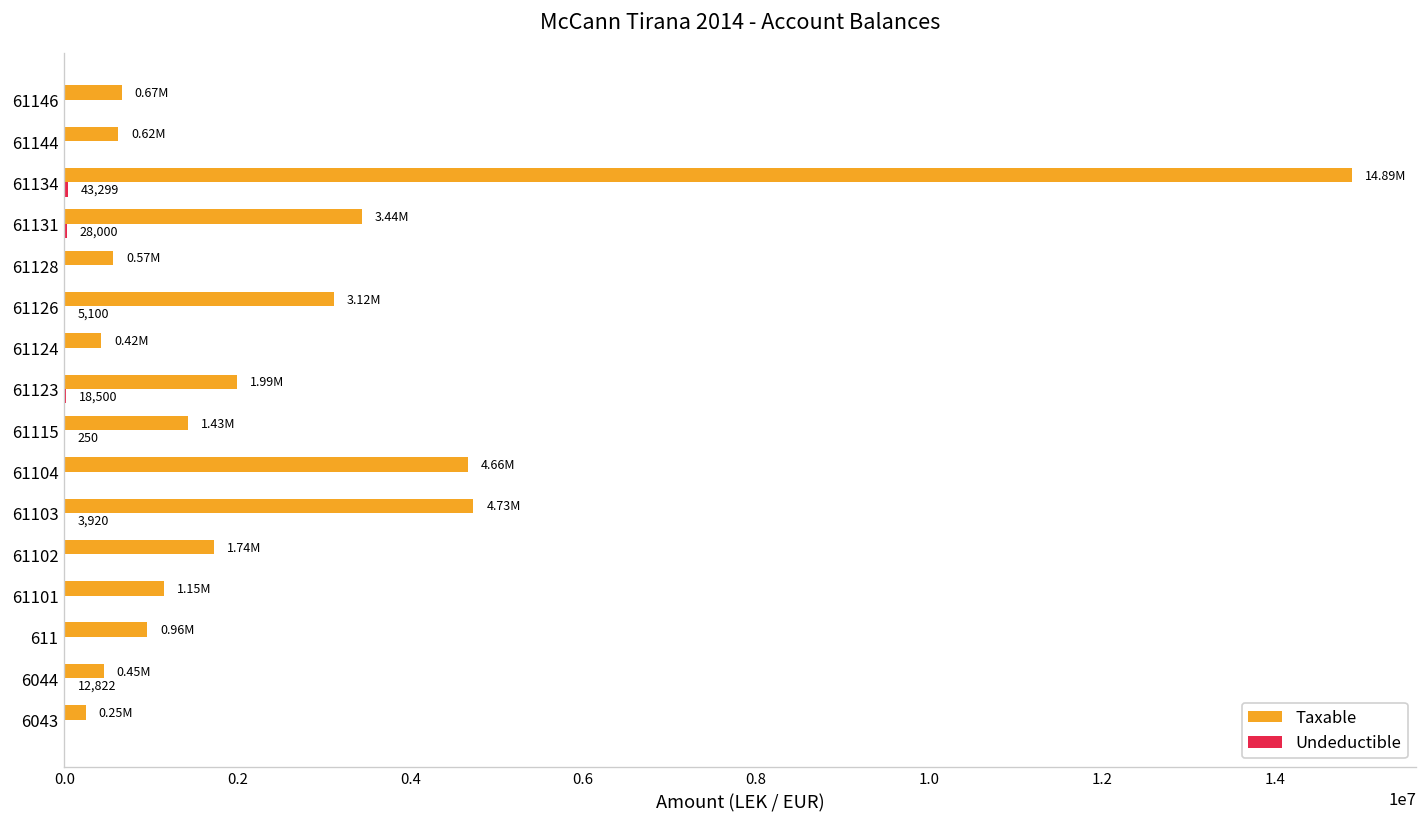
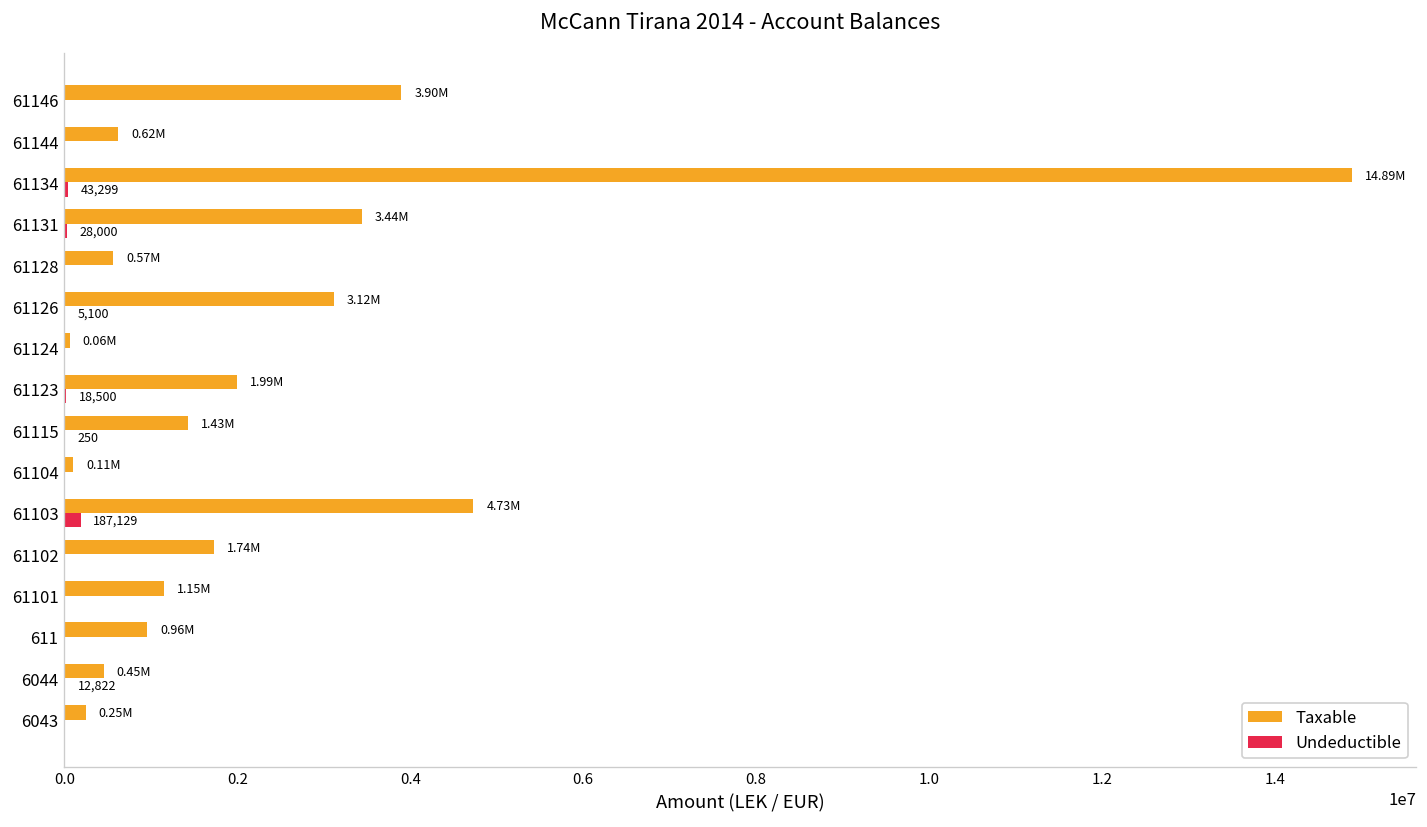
  {
    "Taxable": {
-     "61146": "0.67M",
+     "61146": "3.90M",
      "61144": "0.62M",
      "61134": "14.89M",
      "61131": "3.44M",
      "61128": "0.57M",
      "61126": "3.12M",
-     "61124": "0.42M",
+     "61124": "0.06M",
      "61123": "1.99M",
      "61115": "1.43M",
-     "61104": "4.66M",
+     "61104": "0.11M",
      "61103": "4.73M",
      "61102": "1.74M",
      "61101": "1.15M",
      "611": "0.96M",
      "6044": "0.45M",
      "6043": "0.25M"
    },
    "Undeductible": {
      "61134": "43,299",
      "61131": "28,000",
      "61126": "5,100",
      "61123": "18,500",
      "61115": "250",
-     "61103": "3,920",
+     "61103": "187,129",
      "6044": "12,822"
    }
  }
